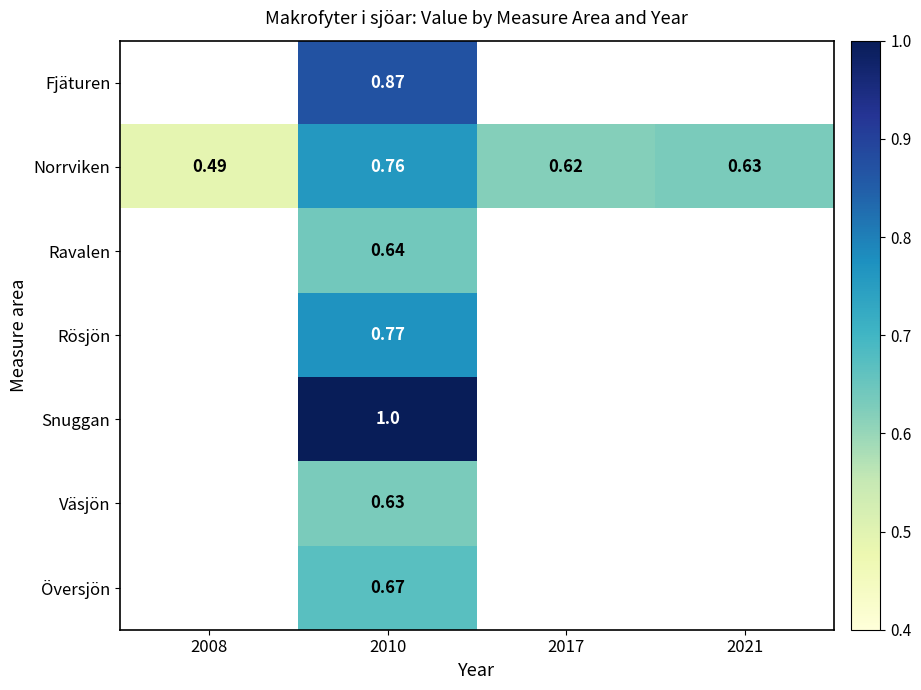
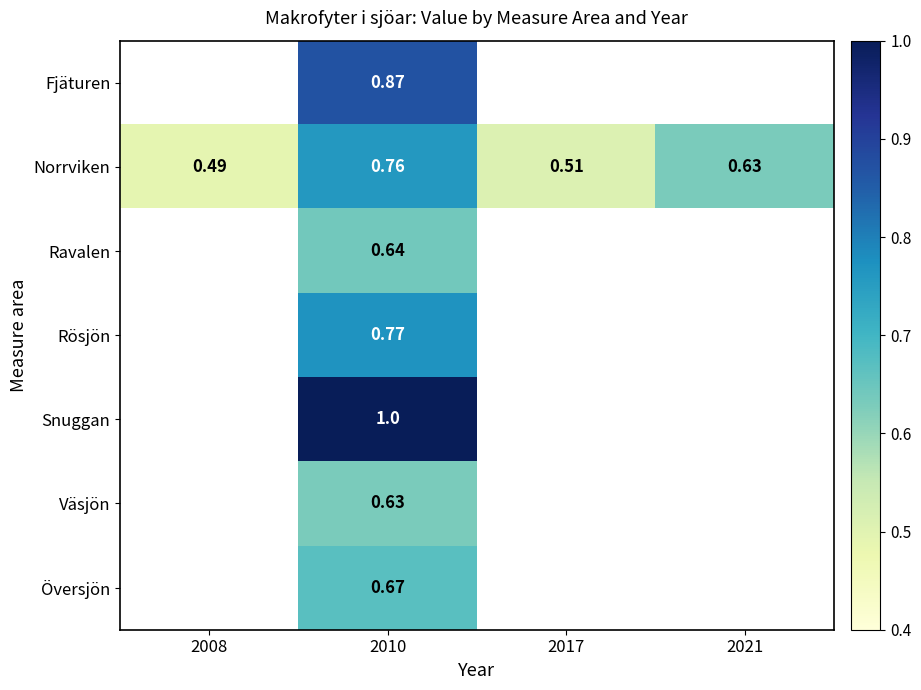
  {
    "Fjäturen": {
      "2010": 0.87
    },
    "Norrviken": {
      "2008": 0.49,
      "2010": 0.76,
-     "2017": 0.62,
+     "2017": 0.51,
      "2021": 0.63
    },
    "Ravalen": {
      "2010": 0.64
    },
    "Rösjön": {
      "2010": 0.77
    },
    "Snuggan": {
      "2010": 1.0
    },
    "Väsjön": {
      "2010": 0.63
    },
    "Översjön": {
      "2010": 0.67
    }
  }
